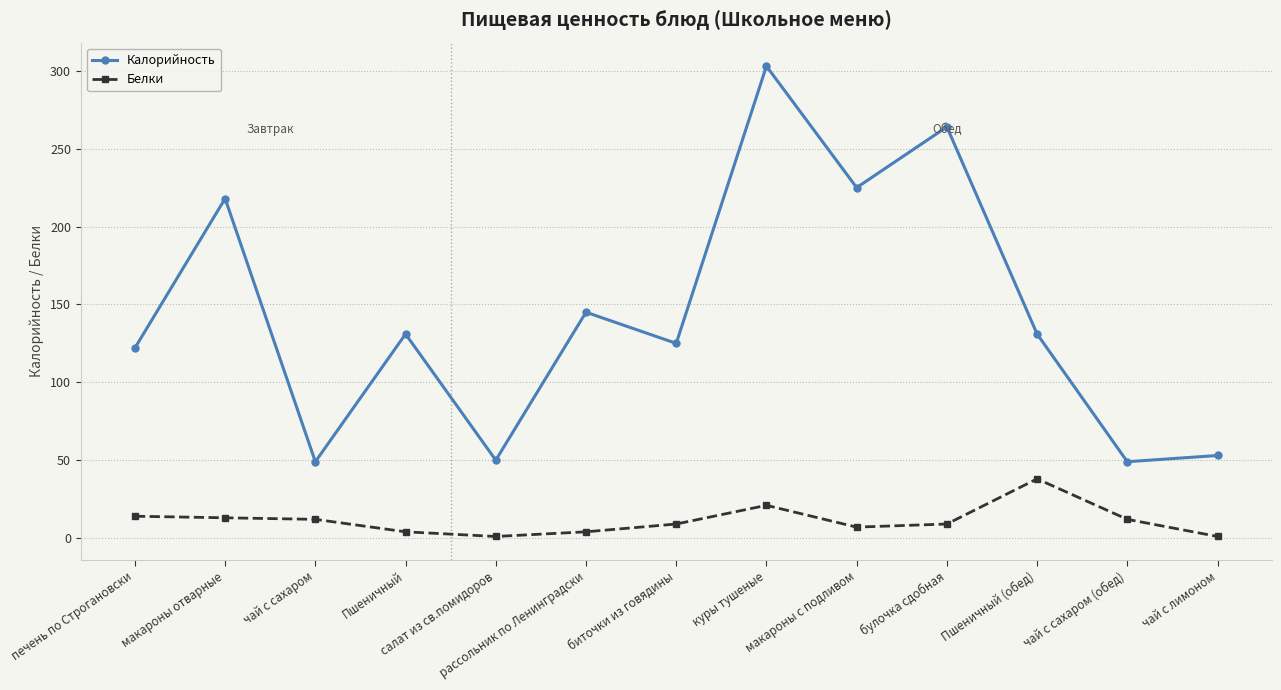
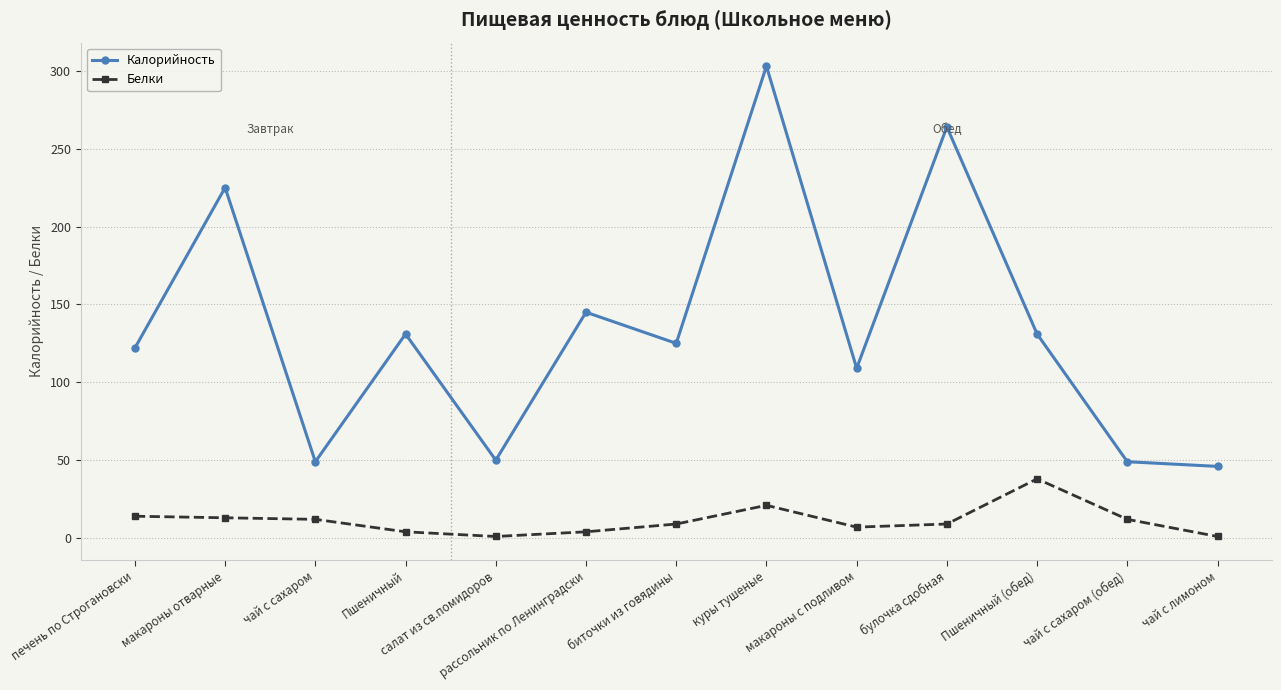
  {
    "Калорийность": {
      "печень по Строгановски": 122,
-     "макароны отварные": 218,
+     "макароны отварные": 225,
      "чай с сахаром": 49,
      "Пшеничный": 131,
      "салат из св.помидоров": 50,
      "рассольник по Ленинградски": 145,
      "биточки из говядины": 125,
      "куры тушеные": 303,
-     "макароны с подливом": 225,
+     "макароны с подливом": 109,
      "булочка сдобная": 264,
      "Пшеничный (обед)": 131,
      "чай с сахаром (обед)": 49,
-     "чай с лимоном": 53
+     "чай с лимоном": 46
    },
    "Белки": {
      "печень по Строгановски": 14,
      "макароны отварные": 13,
      "чай с сахаром": 12,
      "Пшеничный": 4,
      "салат из св.помидоров": 1,
      "рассольник по Ленинградски": 4,
      "биточки из говядины": 9,
      "куры тушеные": 21,
      "макароны с подливом": 7,
      "булочка сдобная": 9,
      "Пшеничный (обед)": 38,
      "чай с сахаром (обед)": 12,
      "чай с лимоном": 1
    }
  }
